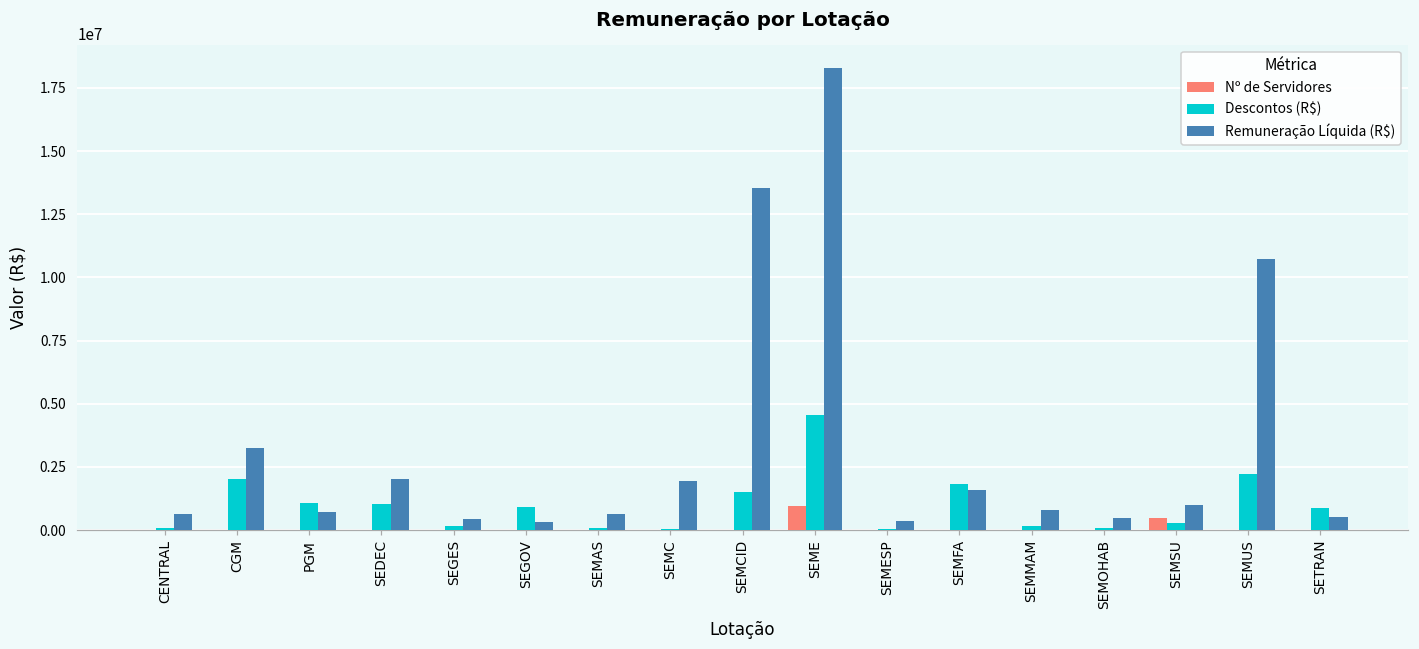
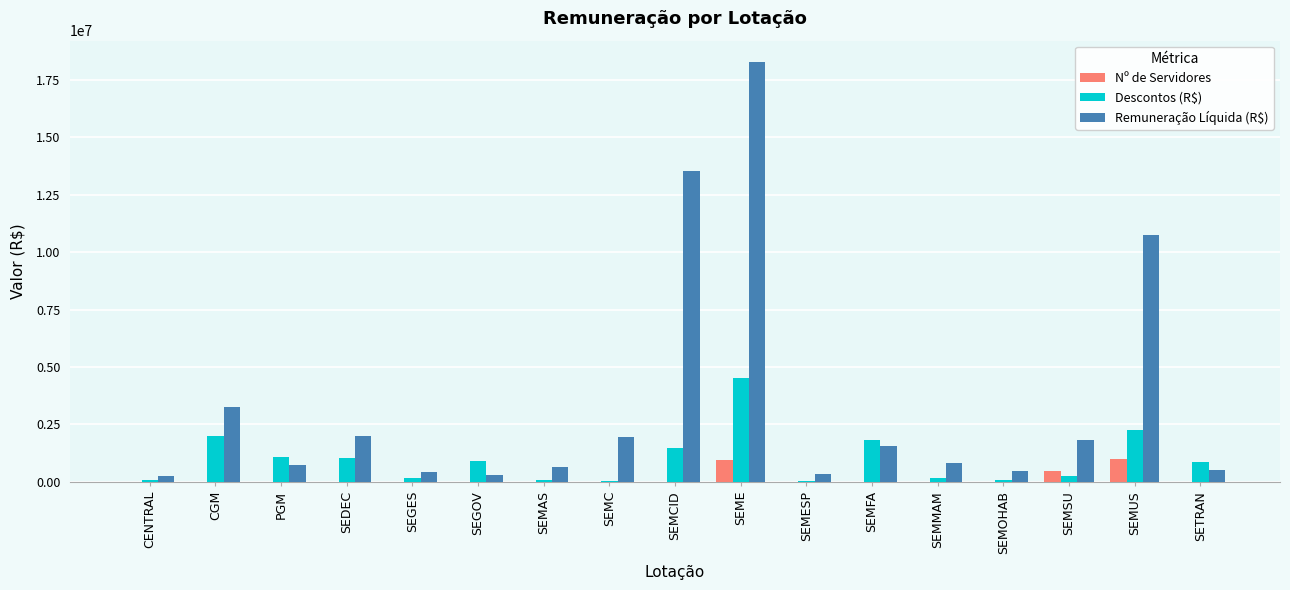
  {
    "Nº de Servidores": {
      "SEME": 1000000,
      "SEMSU": 500000,
-     "SEMUS": 0
+     "SEMUS": 1000000
    },
    "Descontos (R$)": {
      "CGM": 2000000,
      "PGM": 1100000,
      "SEDEC": 1000000,
      "SEGES": 200000,
      "SEGOV": 900000,
      "SEMCID": 1500000,
      "SEME": 4500000,
      "SEMFA": 1800000,
      "SEMMAM": 200000,
      "SEMSU": 300000,
      "SEMUS": 2200000,
      "SETRAN": 900000
    },
    "Remuneração Líquida (R$)": {
-     "CENTRAL": 600000,
+     "CENTRAL": 200000,
      "CGM": 3200000,
      "PGM": 700000,
      "SEDEC": 2000000,
      "SEGES": 400000,
      "SEGOV": 300000,
      "SEMAS": 600000,
      "SEMC": 2000000,
      "SEMCID": 13500000,
      "SEME": 18300000,
      "SEMESP": 400000,
      "SEMFA": 1600000,
      "SEMMAM": 800000,
      "SEMOHAB": 500000,
-     "SEMSU": 1000000,
+     "SEMSU": 1800000,
      "SEMUS": 10700000,
      "SETRAN": 500000
    }
  }
